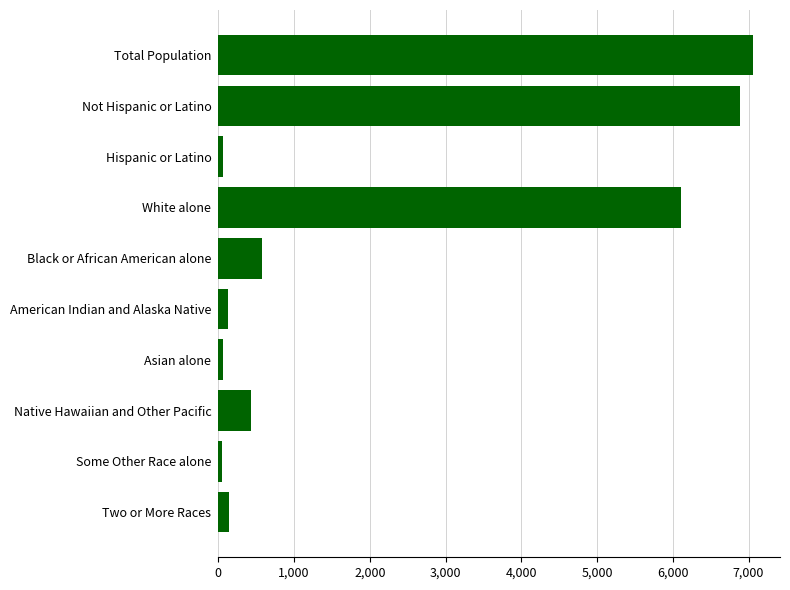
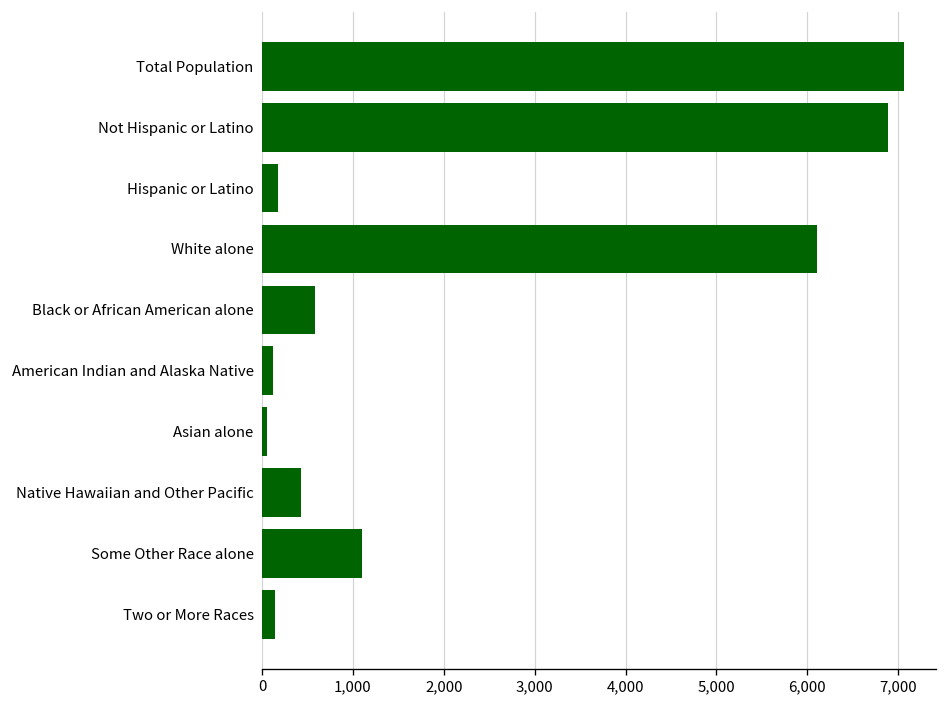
  {
    "Total Population": "7,100",
    "Not Hispanic or Latino": "6,900",
-   "Hispanic or Latino": "100",
+   "Hispanic or Latino": "200",
    "White alone": "6,100",
    "Black or African American alone": "600",
    "American Indian and Alaska Native": "100",
    "Asian alone": "100",
    "Native Hawaiian and Other Pacific": "400",
-   "Some Other Race alone": "0",
+   "Some Other Race alone": "1,100",
    "Two or More Races": "100"
  }
